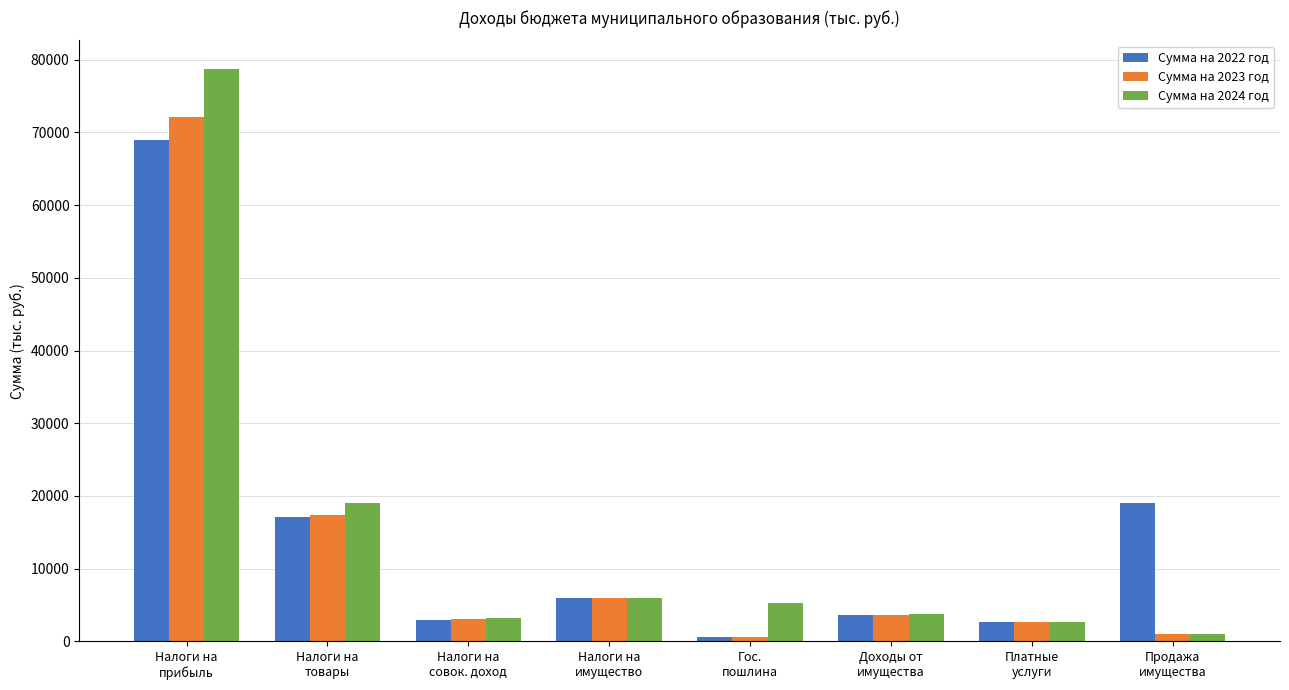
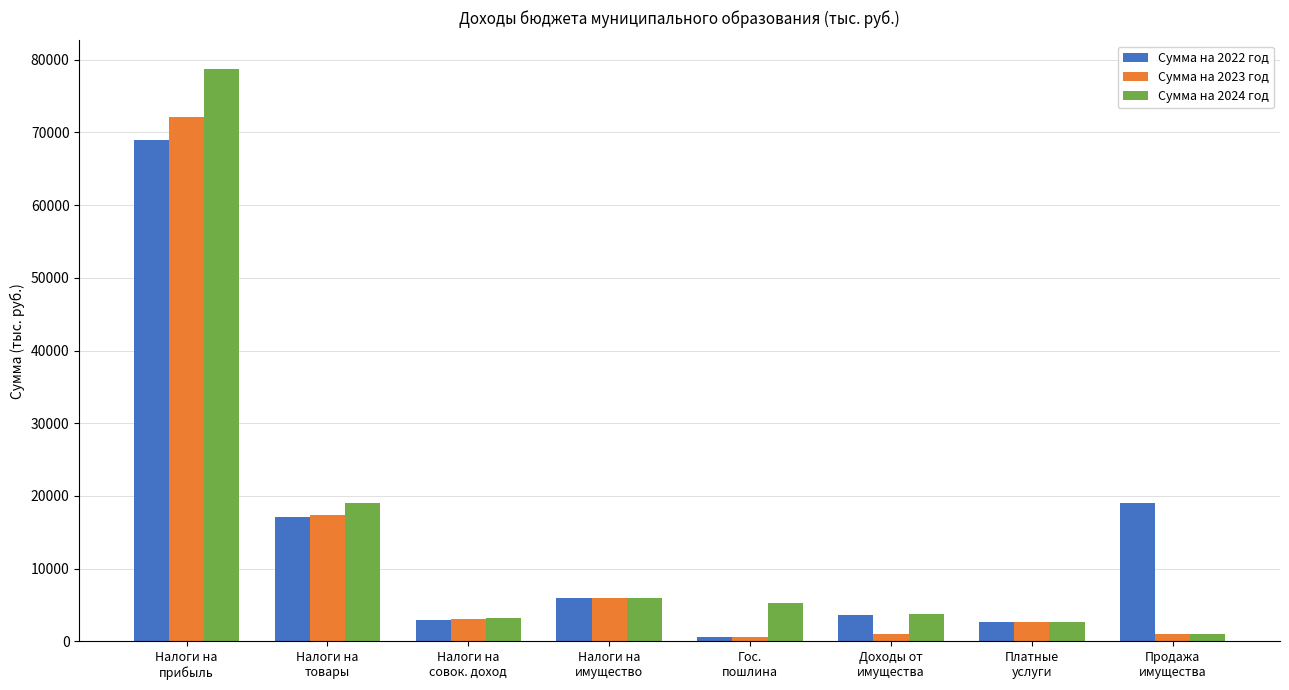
  {
    "Сумма на 2022 год": {
      "Налоги на прибыль": 69000,
      "Налоги на товары": 17000,
      "Налоги на совок. доход": 3000,
      "Налоги на имущество": 6000,
      "Гос. пошлина": 1000,
      "Доходы от имущества": 4000,
      "Платные услуги": 3000,
      "Продажа имущества": 19000
    },
    "Сумма на 2023 год": {
      "Налоги на прибыль": 72000,
      "Налоги на товары": 17000,
      "Налоги на совок. доход": 3000,
      "Налоги на имущество": 6000,
      "Гос. пошлина": 1000,
-     "Доходы от имущества": 4000,
+     "Доходы от имущества": 1000,
      "Платные услуги": 3000,
      "Продажа имущества": 1000
    },
    "Сумма на 2024 год": {
      "Налоги на прибыль": 79000,
      "Налоги на товары": 19000,
      "Налоги на совок. доход": 3000,
      "Налоги на имущество": 6000,
      "Гос. пошлина": 5000,
      "Доходы от имущества": 4000,
      "Платные услуги": 3000,
      "Продажа имущества": 1000
    }
  }
